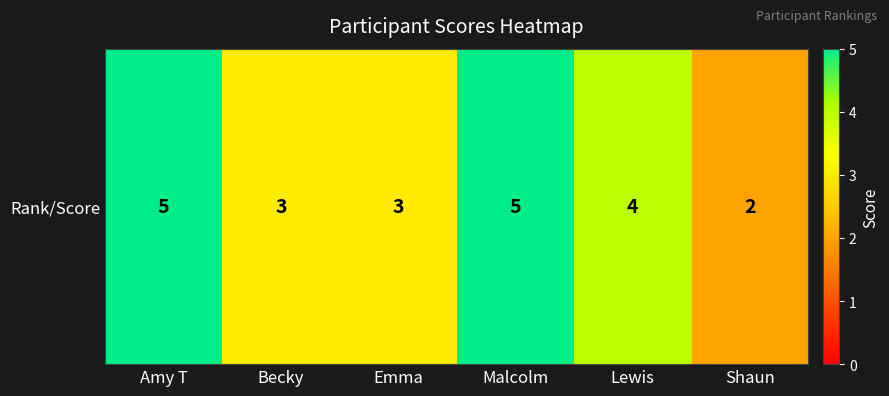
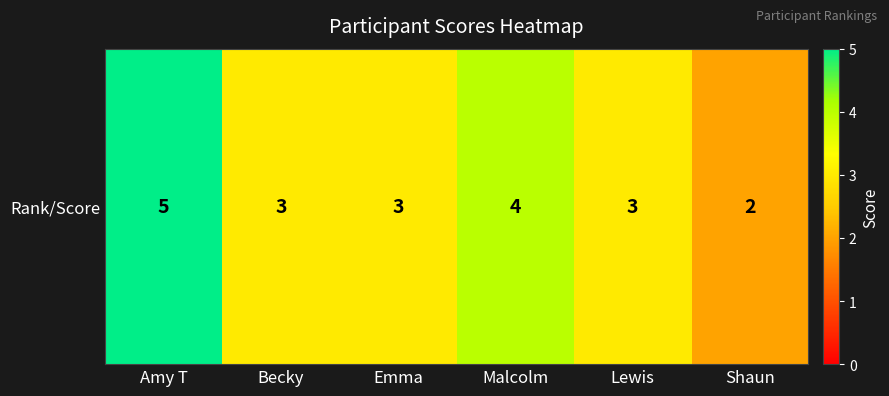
  {
    "Rank/Score": {
      "Amy T": 5,
      "Becky": 3,
      "Emma": 3,
-     "Malcolm": 5,
-     "Lewis": 4,
+     "Malcolm": 4,
+     "Lewis": 3,
      "Shaun": 2
    }
  }
